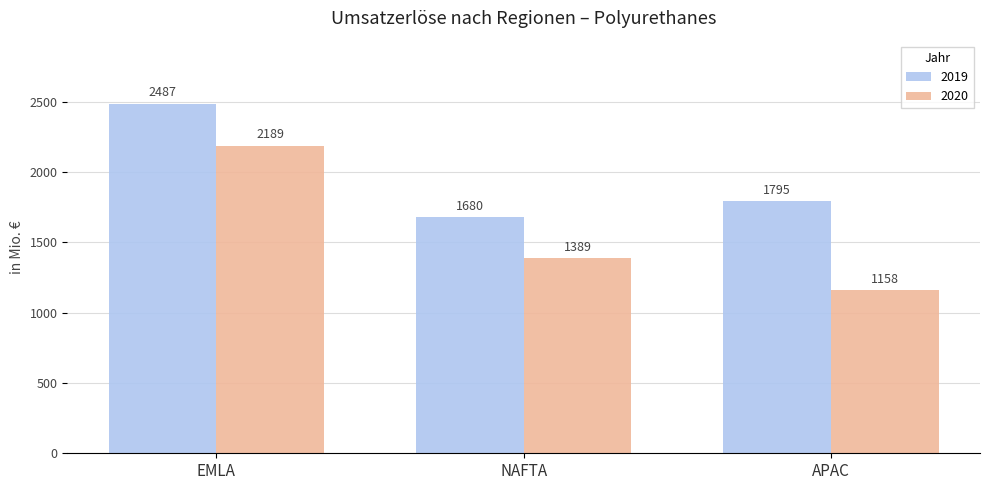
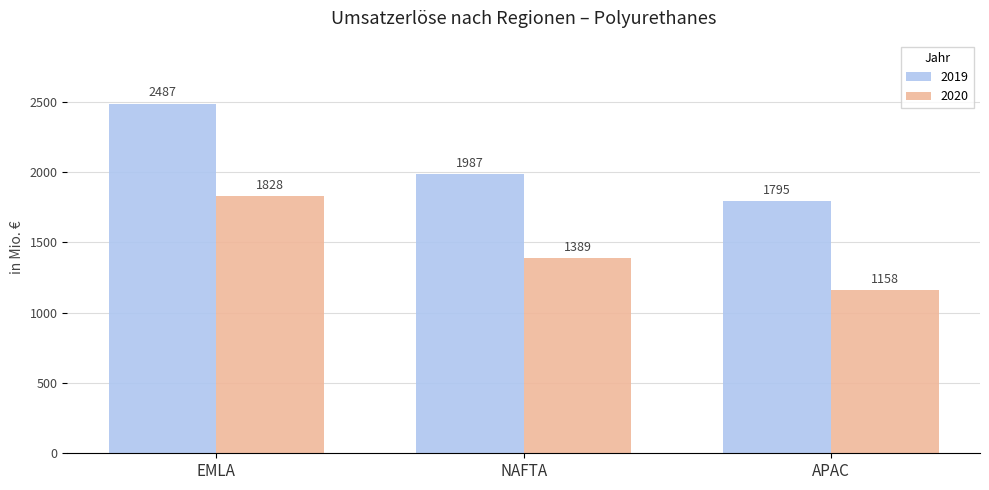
  {
    "2019": {
      "EMLA": 2487,
-     "NAFTA": 1680,
+     "NAFTA": 1987,
      "APAC": 1795
    },
    "2020": {
-     "EMLA": 2189,
+     "EMLA": 1828,
      "NAFTA": 1389,
      "APAC": 1158
    }
  }
